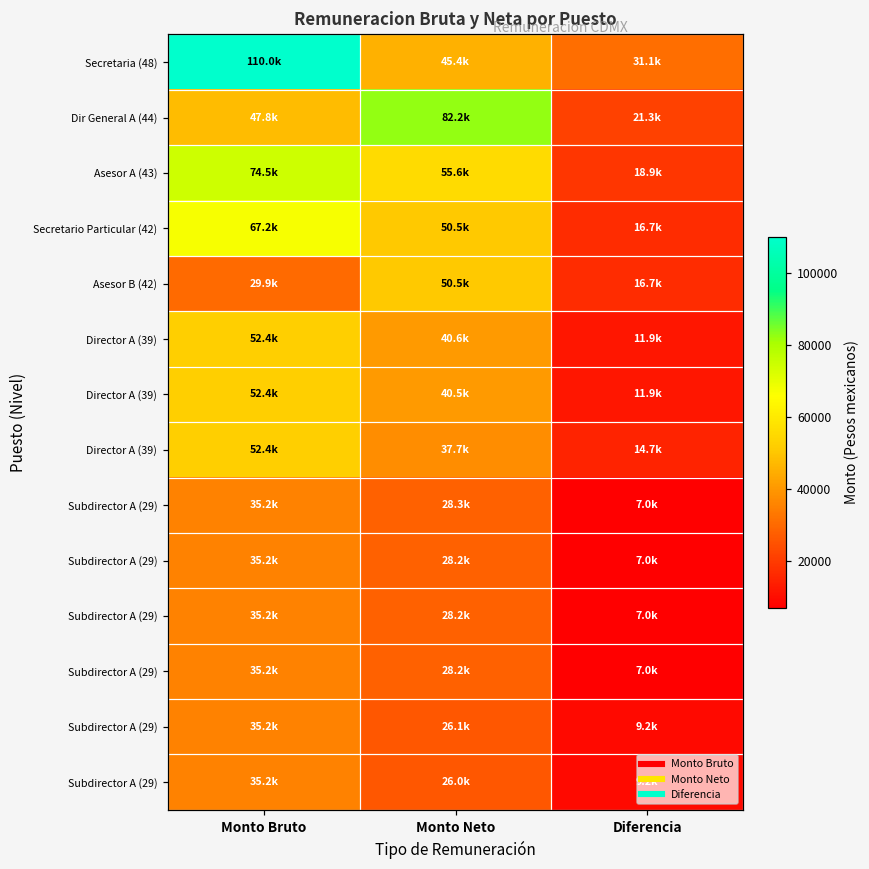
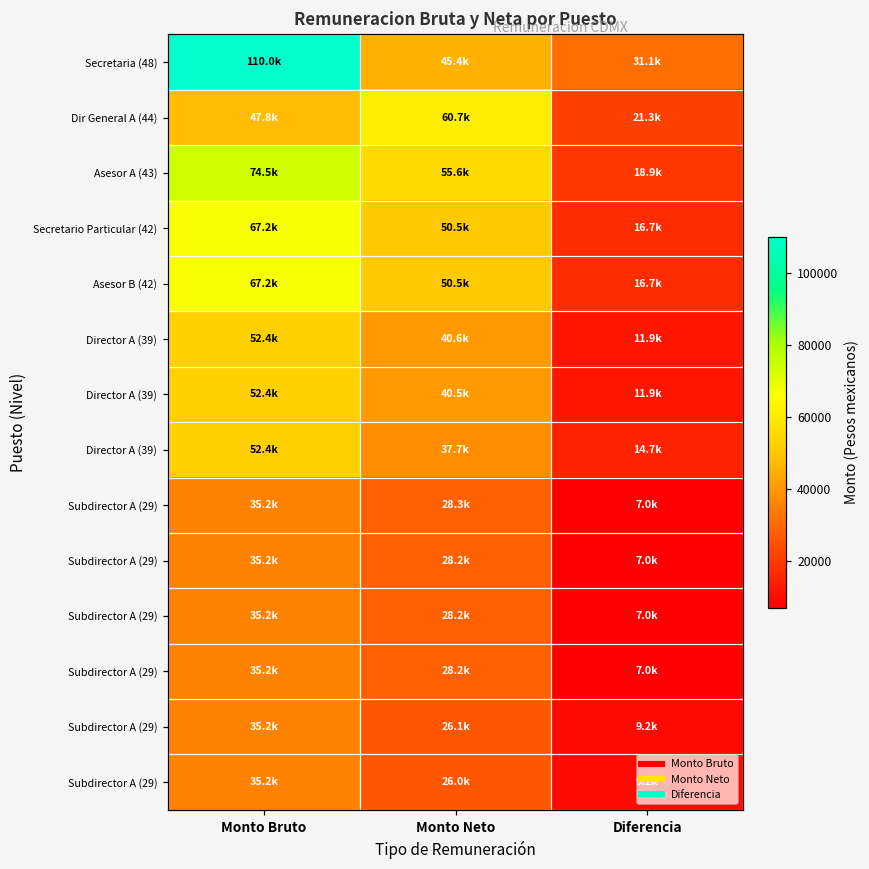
  {
    "Secretaria (48)": {
      "Monto Bruto": "110.0k",
      "Monto Neto": "45.4k",
      "Diferencia": "31.1k"
    },
    "Dir General A (44)": {
      "Monto Bruto": "47.8k",
-     "Monto Neto": "82.2k",
+     "Monto Neto": "60.7k",
      "Diferencia": "21.3k"
    },
    "Asesor A (43)": {
      "Monto Bruto": "74.5k",
      "Monto Neto": "55.6k",
      "Diferencia": "18.9k"
    },
    "Secretario Particular (42)": {
      "Monto Bruto": "67.2k",
      "Monto Neto": "50.5k",
      "Diferencia": "16.7k"
    },
    "Asesor B (42)": {
-     "Monto Bruto": "29.9k",
+     "Monto Bruto": "67.2k",
      "Monto Neto": "50.5k",
      "Diferencia": "16.7k"
    }
  }
